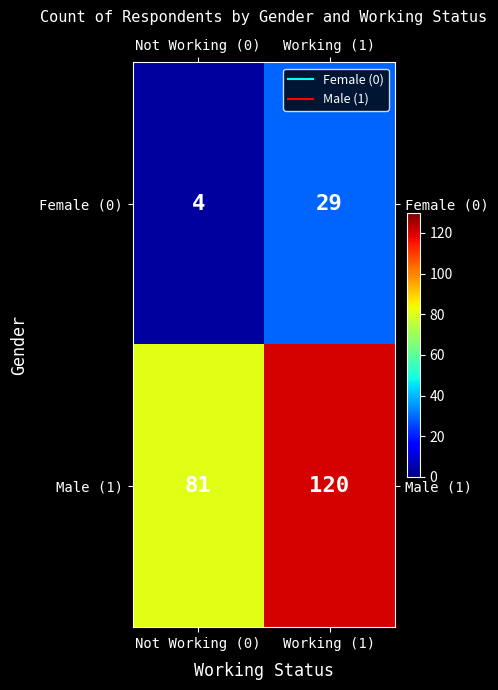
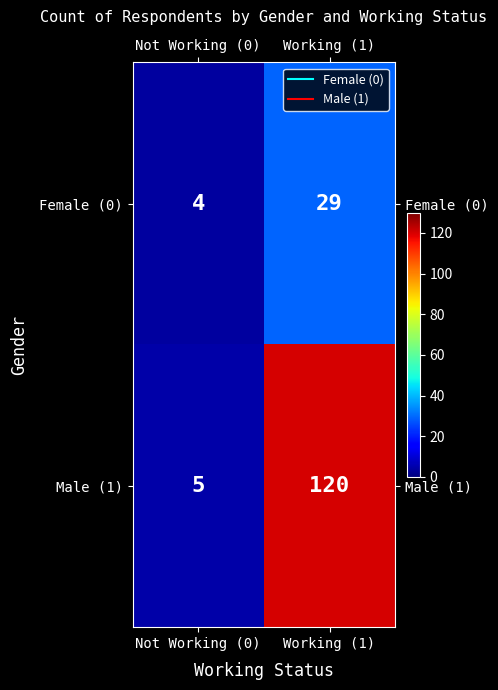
  {
    "Female (0)": {
      "Not Working (0)": 4,
      "Working (1)": 29
    },
    "Male (1)": {
-     "Not Working (0)": 81,
+     "Not Working (0)": 5,
      "Working (1)": 120
    }
  }
